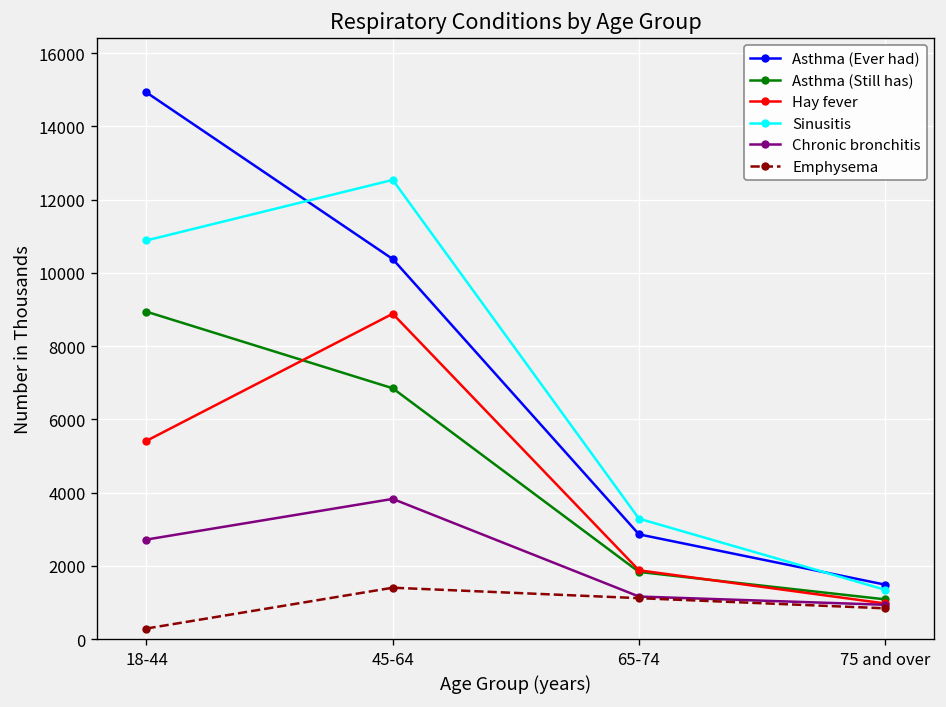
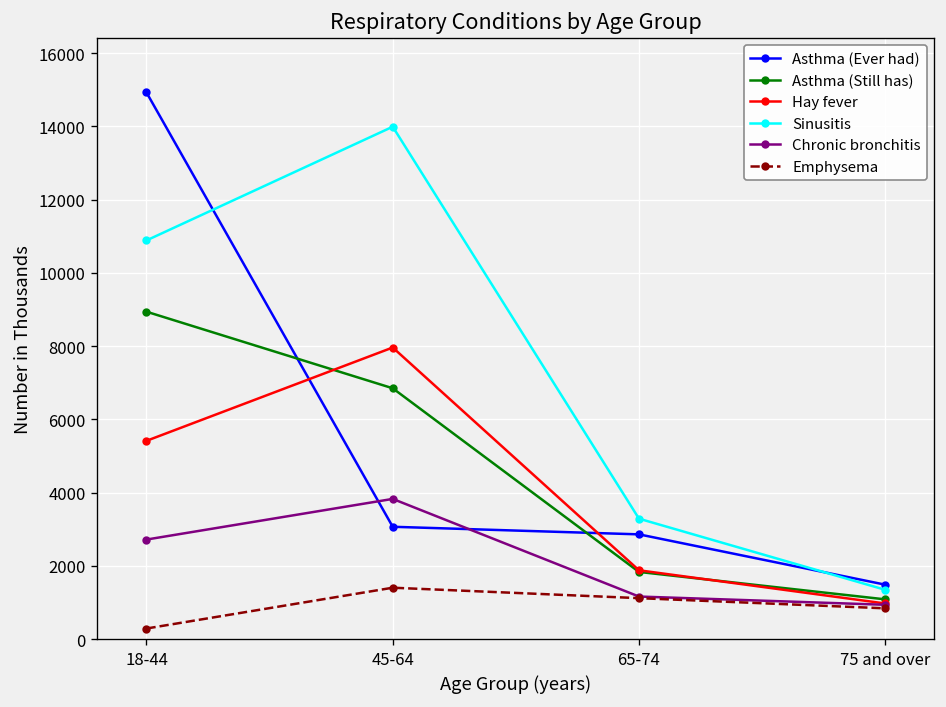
  {
    "Asthma (Ever had)": {
      "18-44": 14900,
-     "45-64": 10400,
+     "45-64": 3100,
      "65-74": 2900,
      "75 and over": 1500
    },
    "Asthma (Still has)": {
      "18-44": 8900,
      "45-64": 6900,
      "75 and over": 1100
    },
    "Hay fever": {
      "18-44": 5400,
-     "45-64": 8900
+     "45-64": 8000
    },
    "Sinusitis": {
      "18-44": 10900,
-     "45-64": 12500,
+     "45-64": 14000,
      "65-74": 3300,
      "75 and over": 1300
    },
    "Chronic bronchitis": {
      "18-44": 2700,
      "45-64": 3800
    },
    "Emphysema": {
      "18-44": 300,
      "45-64": 1400,
      "75 and over": 800
    }
  }
